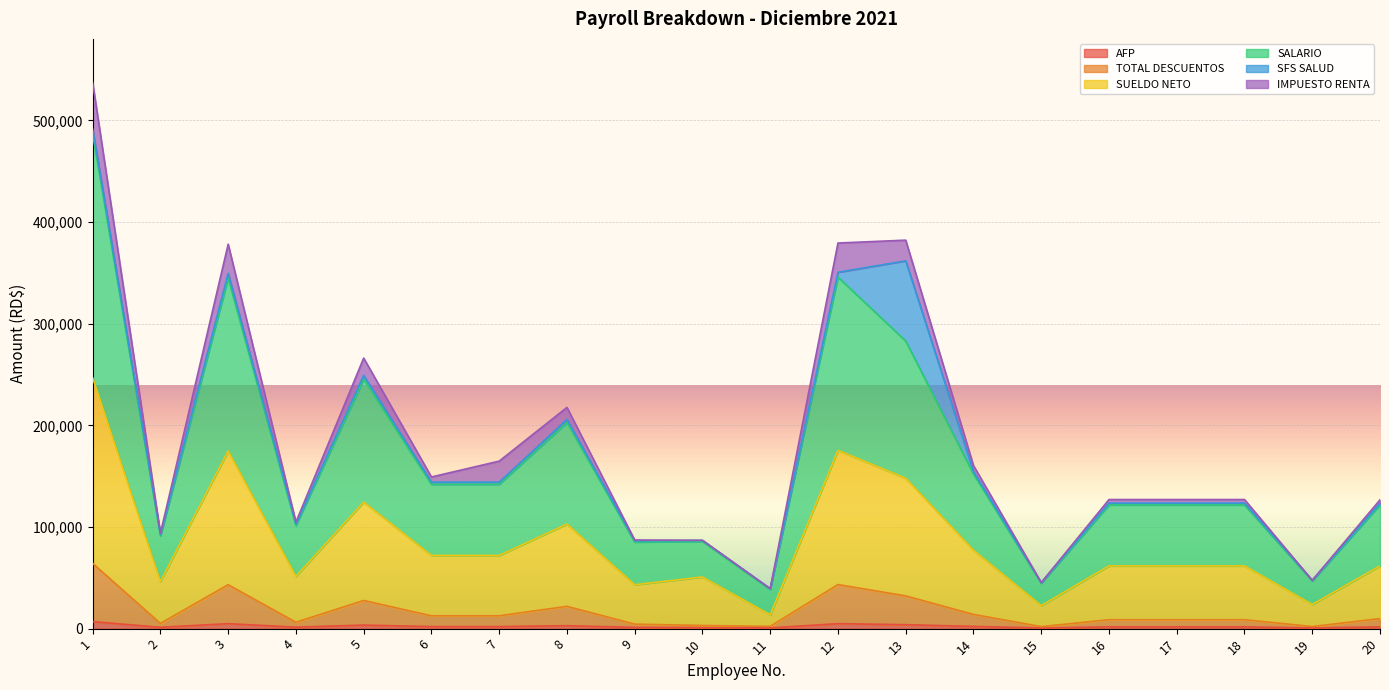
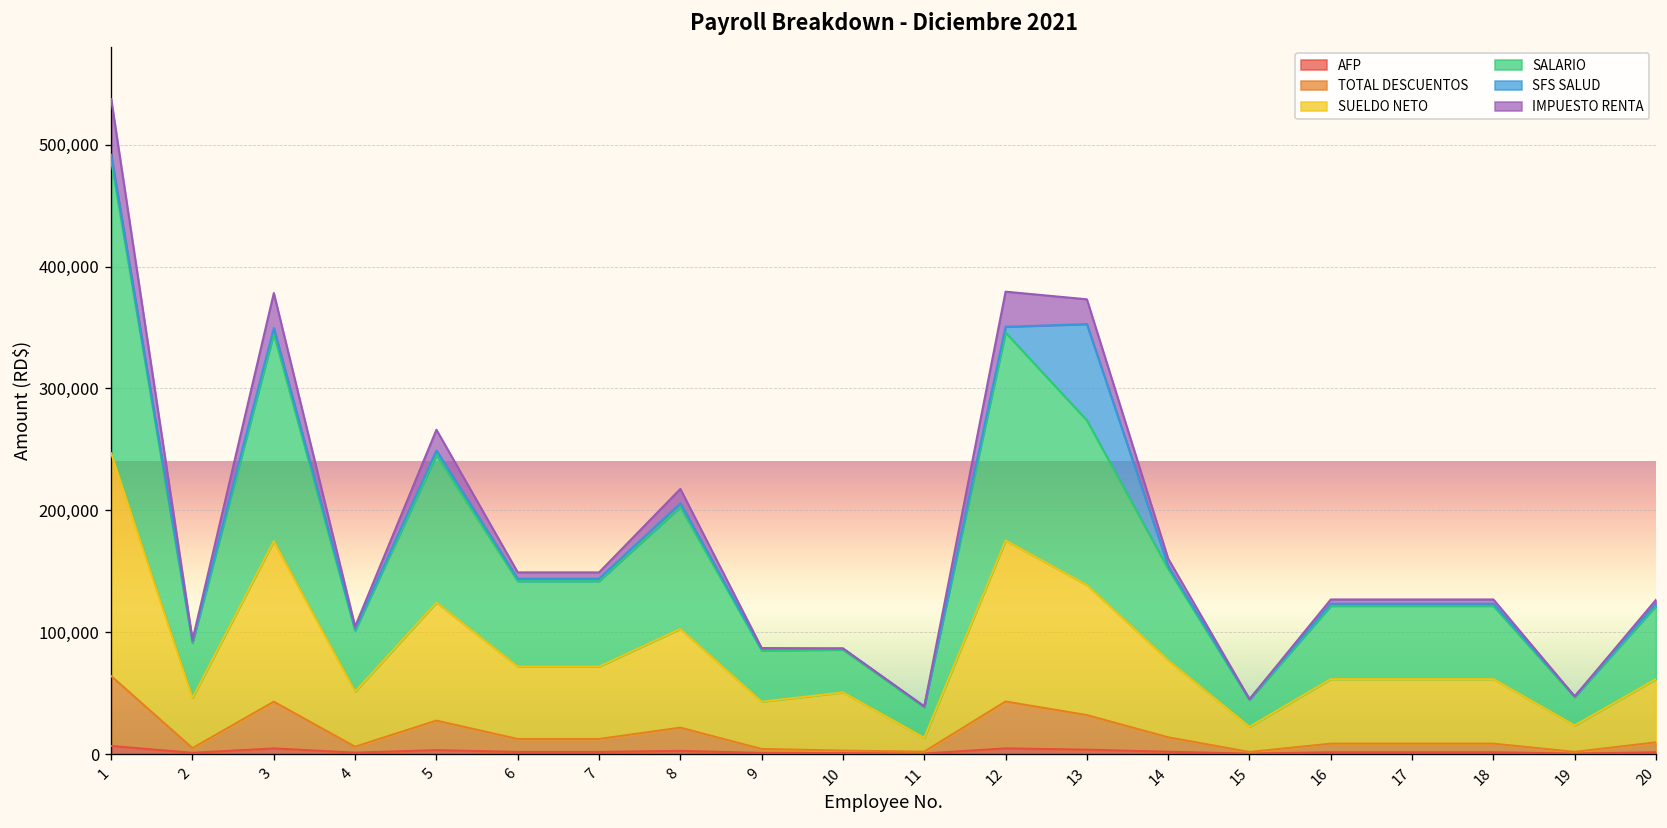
  {
    "SUELDO NETO": {
      "1": "183,000",
      "2": "41,000",
      "3": "132,000",
      "4": "45,000",
      "5": "97,000",
      "6": "59,000",
      "7": "59,000",
      "8": "81,000",
      "9": "39,000",
      "10": "48,000",
      "11": "11,000",
      "12": "132,000",
-     "13": "116,000",
+     "13": "107,000",
      "14": "63,000",
      "15": "21,000",
      "16": "53,000",
      "17": "53,000",
      "18": "53,000",
      "19": "22,000",
      "20": "52,000"
    },
    "SALARIO": {
      "1": "240,000",
      "3": "170,000",
      "5": "121,000",
      "8": "100,000",
      "12": "170,000",
      "13": "135,000"
    },
    "SFS SALUD": {
      "1": "5,000",
      "3": "5,000",
      "5": "4,000",
      "8": "3,000",
      "12": "5,000",
      "13": "79,000"
    },
    "IMPUESTO RENTA": {
      "1": "46,000",
      "3": "29,000",
      "5": "17,000",
      "6": "5,000",
-     "7": "21,000",
+     "7": "5,000",
      "8": "12,000",
      "12": "29,000",
      "13": "20,000",
      "14": "6,000",
      "16": "3,000",
      "17": "3,000",
      "18": "3,000",
      "20": "3,000"
    }
  }
